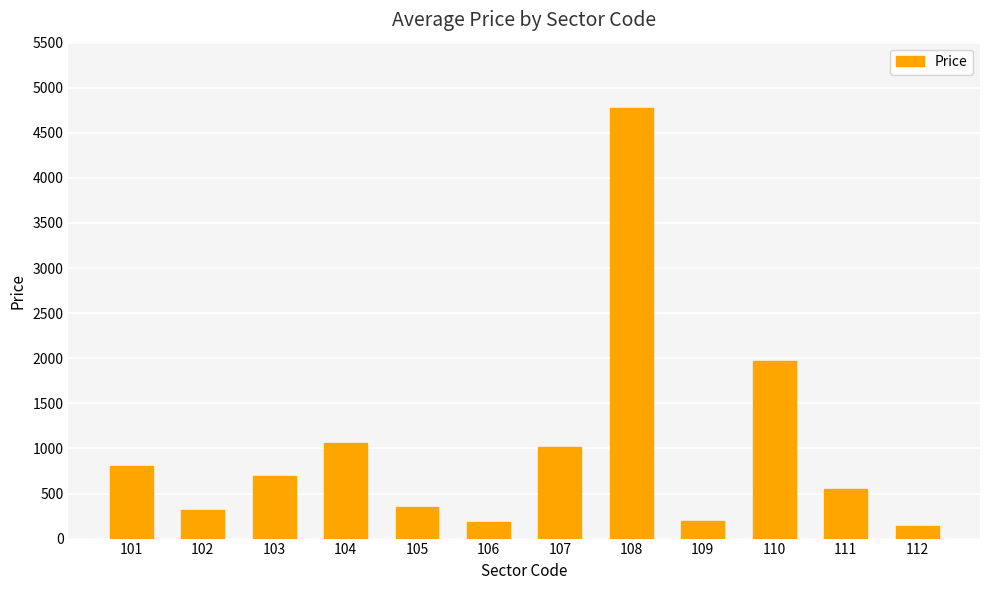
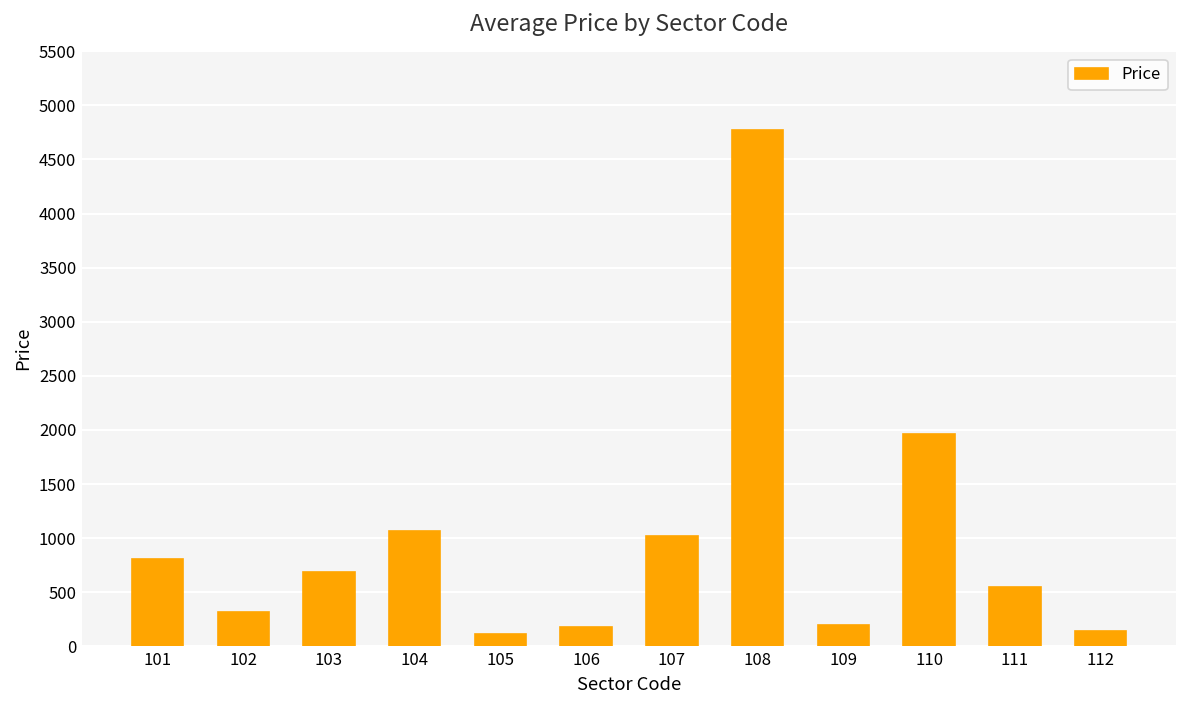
  {
    "101": 800,
    "102": 300,
    "103": 700,
    "104": 1100,
-   "105": 400,
+   "105": 100,
    "106": 200,
    "107": 1000,
    "108": 4800,
    "109": 200,
    "110": 2000,
    "111": 500,
    "112": 100
  }
